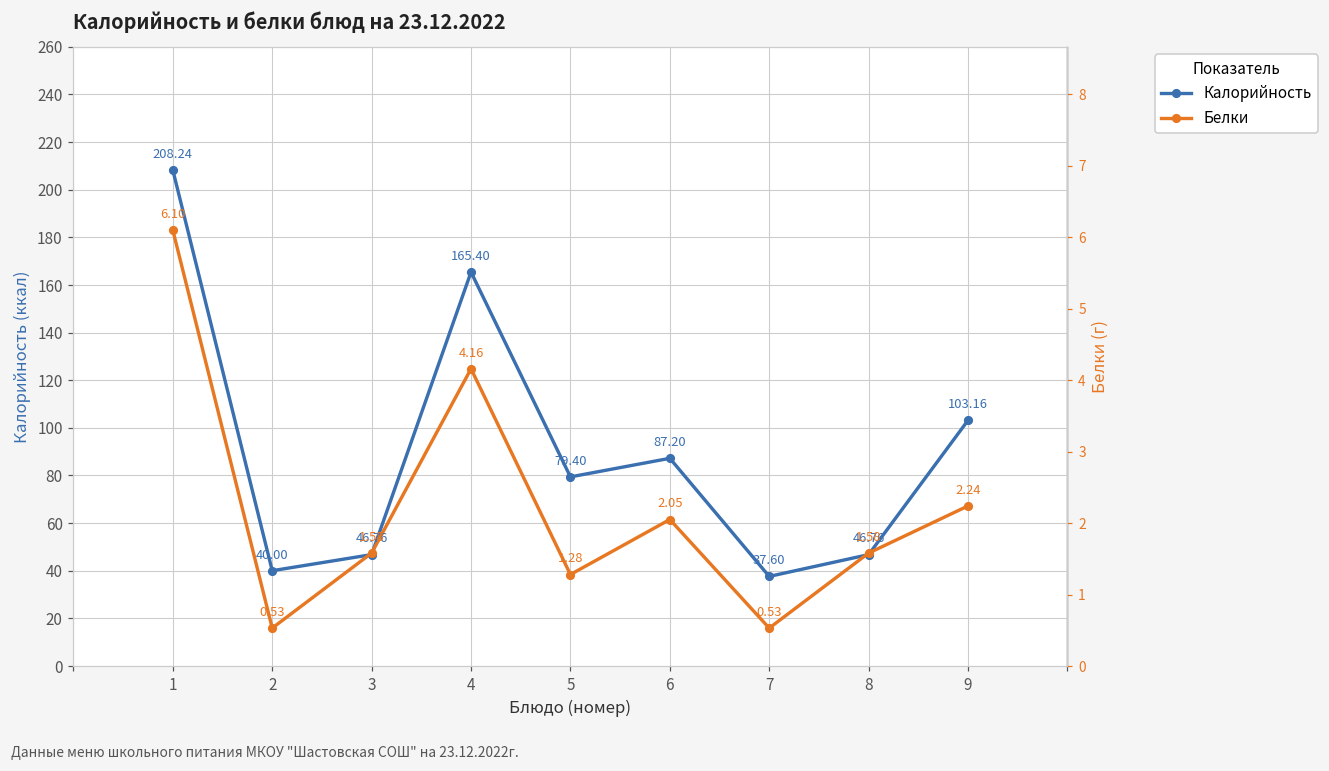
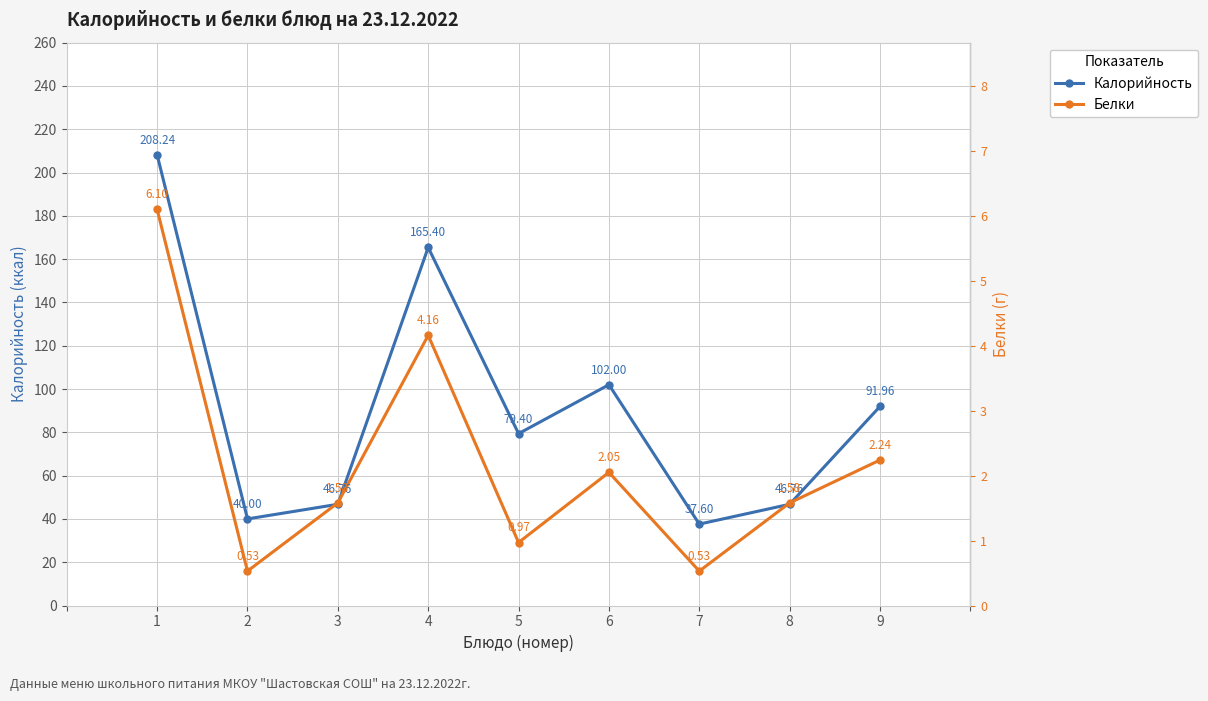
  {
    "Калорийность": {
      "1": 208.24,
      "2": 40.00,
      "4": 165.40,
      "5": 79.40,
-     "6": 87.20,
+     "6": 102.00,
      "7": 37.60,
-     "9": 103.16
+     "9": 91.96
    },
    "Белки": {
-     "5": 1.28
+     "5": 0.97
    }
  }
